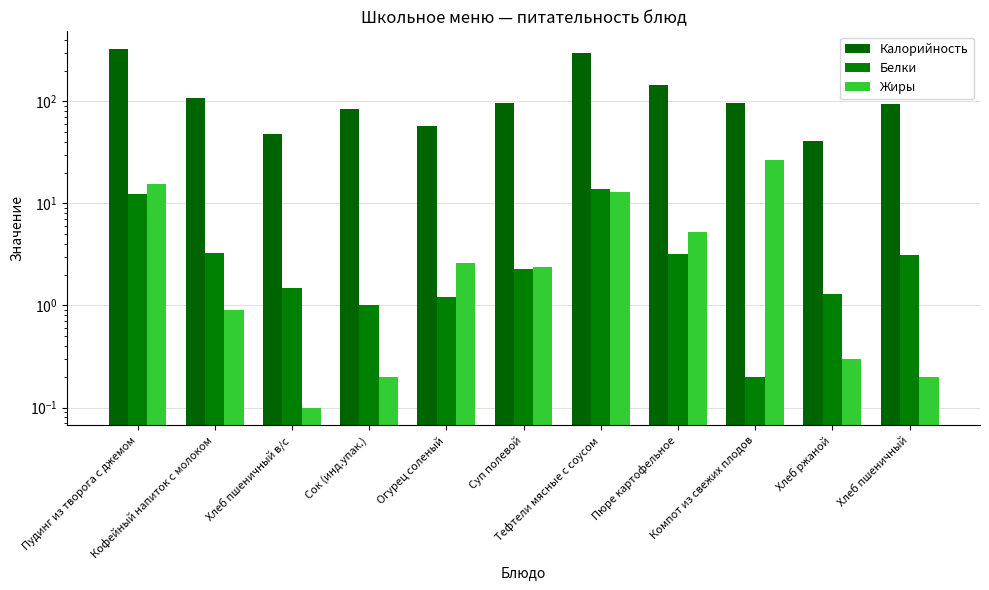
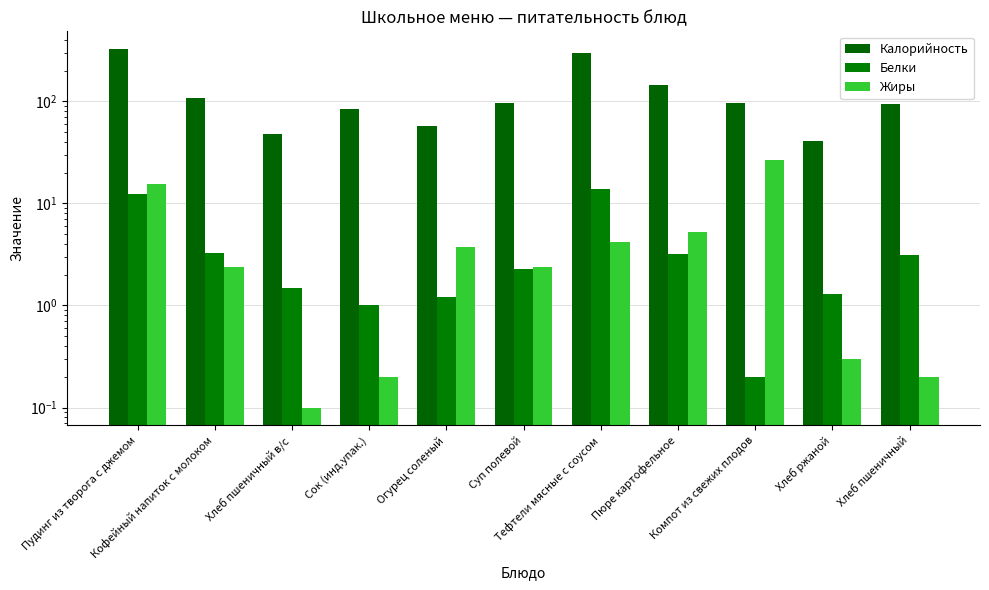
  {
    "Жиры": {
      "Пудинг из творога с джемом": 15,
-     "Кофейный напиток с молоком": 0.9,
+     "Кофейный напиток с молоком": 2.4,
      "Хлеб пшеничный в/с": 0.1,
      "Сок (инд.упак.)": 0.2,
-     "Огурец соленый": 2.6,
+     "Огурец соленый": 3.7,
      "Суп полевой": 2.4,
-     "Тефтели мясные с соусом": 13,
+     "Тефтели мясные с соусом": 4.2,
      "Пюре картофельное": 5,
      "Компот из свежих плодов": 27,
      "Хлеб ржаной": 0.3,
      "Хлеб пшеничный": 0.2
    }
  }
